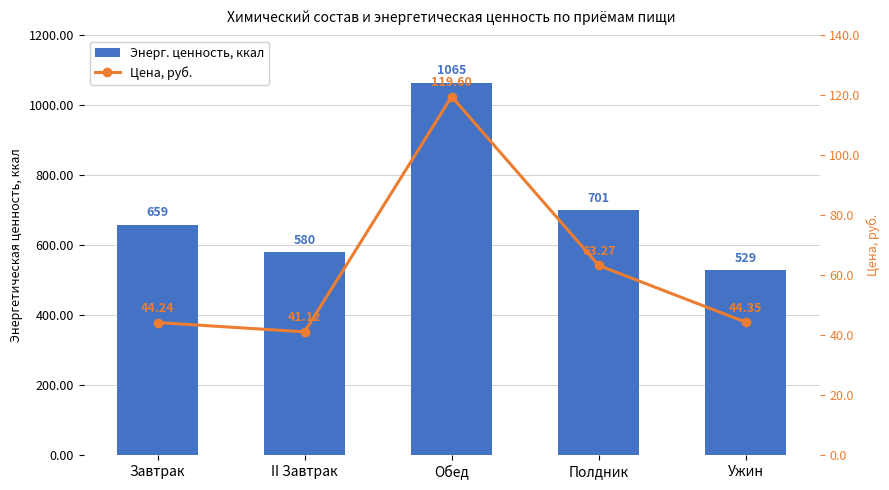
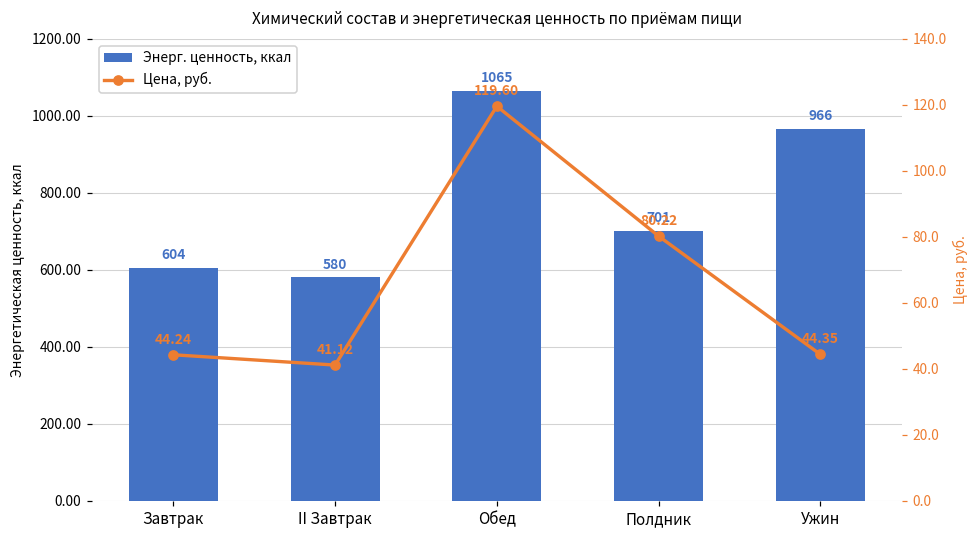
  {
    "Энерг. ценность, ккал": {
-     "Завтрак": 659,
+     "Завтрак": 604,
      "II Завтрак": 580,
      "Обед": 1065,
-     "Ужин": 529
+     "Ужин": 966
    },
    "Цена, руб.": {
      "Завтрак": 44.24,
      "II Завтрак": 41.12,
      "Обед": 119.60,
-     "Полдник": 63.27,
+     "Полдник": 80.22,
      "Ужин": 44.35
    }
  }
